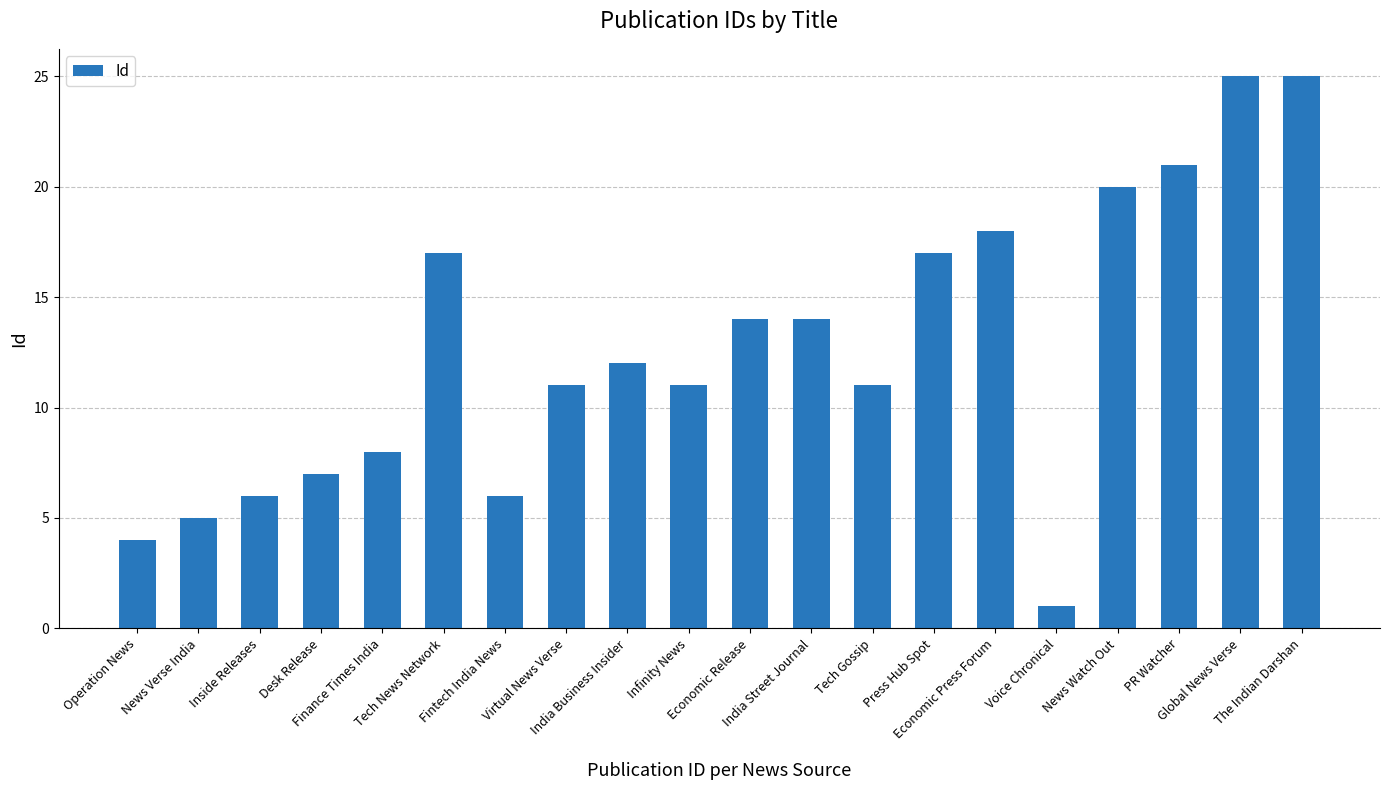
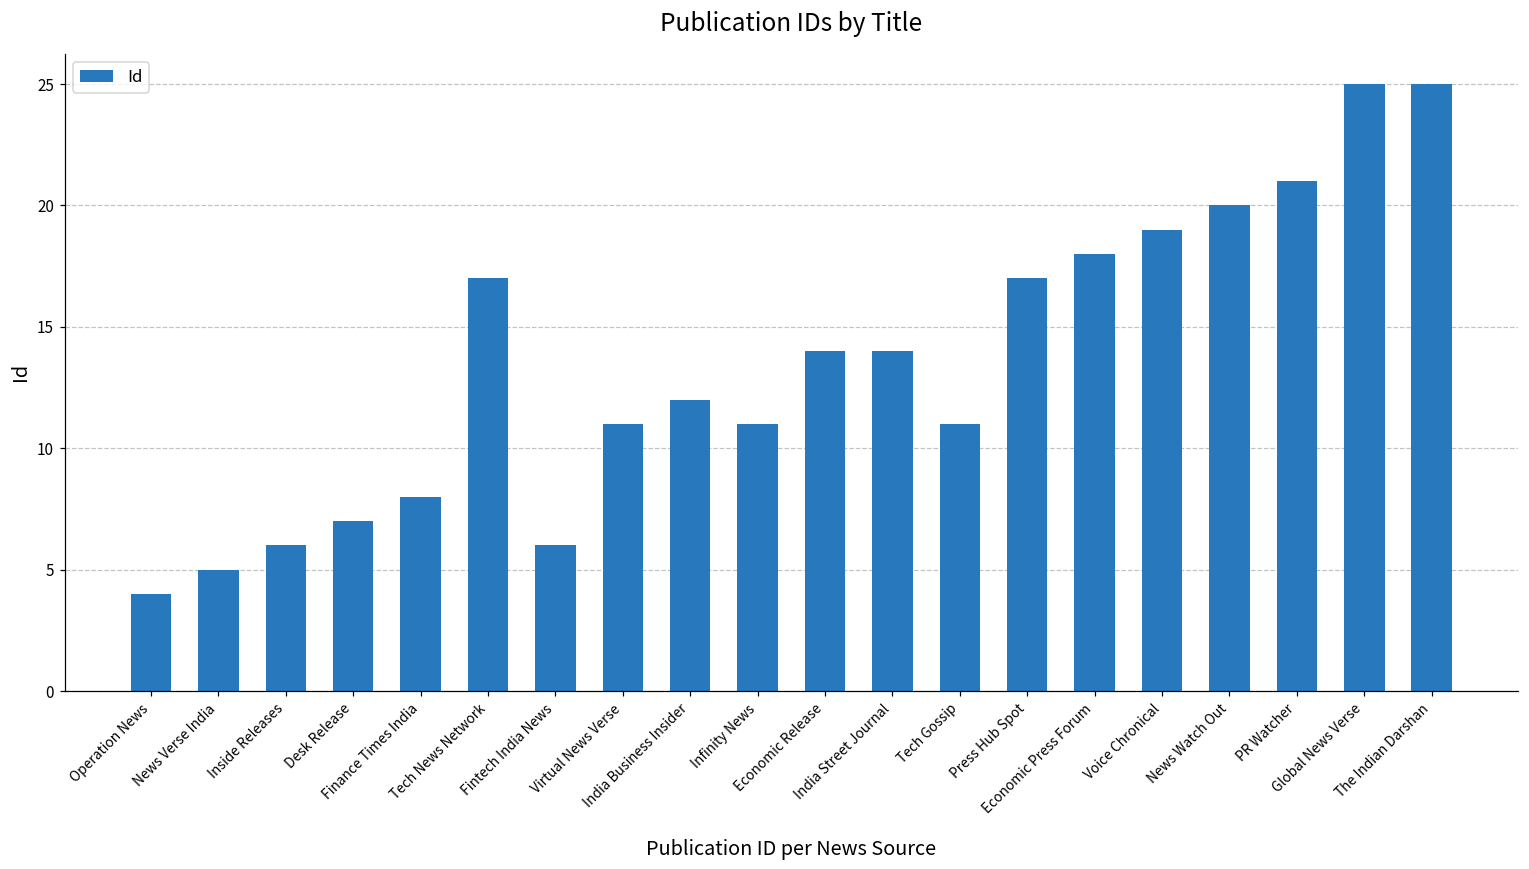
  {
    "Operation News": 4,
    "News Verse India": 5,
    "Inside Releases": 6,
    "Desk Release": 7,
    "Finance Times India": 8,
    "Tech News Network": 17,
    "Fintech India News": 6,
    "Virtual News Verse": 11,
    "India Business Insider": 12,
    "Infinity News": 11,
    "Economic Release": 14,
    "India Street Journal": 14,
    "Tech Gossip": 11,
    "Press Hub Spot": 17,
    "Economic Press Forum": 18,
-   "Voice Chronical": 1,
+   "Voice Chronical": 19,
    "News Watch Out": 20,
    "PR Watcher": 21,
    "Global News Verse": 25,
    "The Indian Darshan": 25
  }
